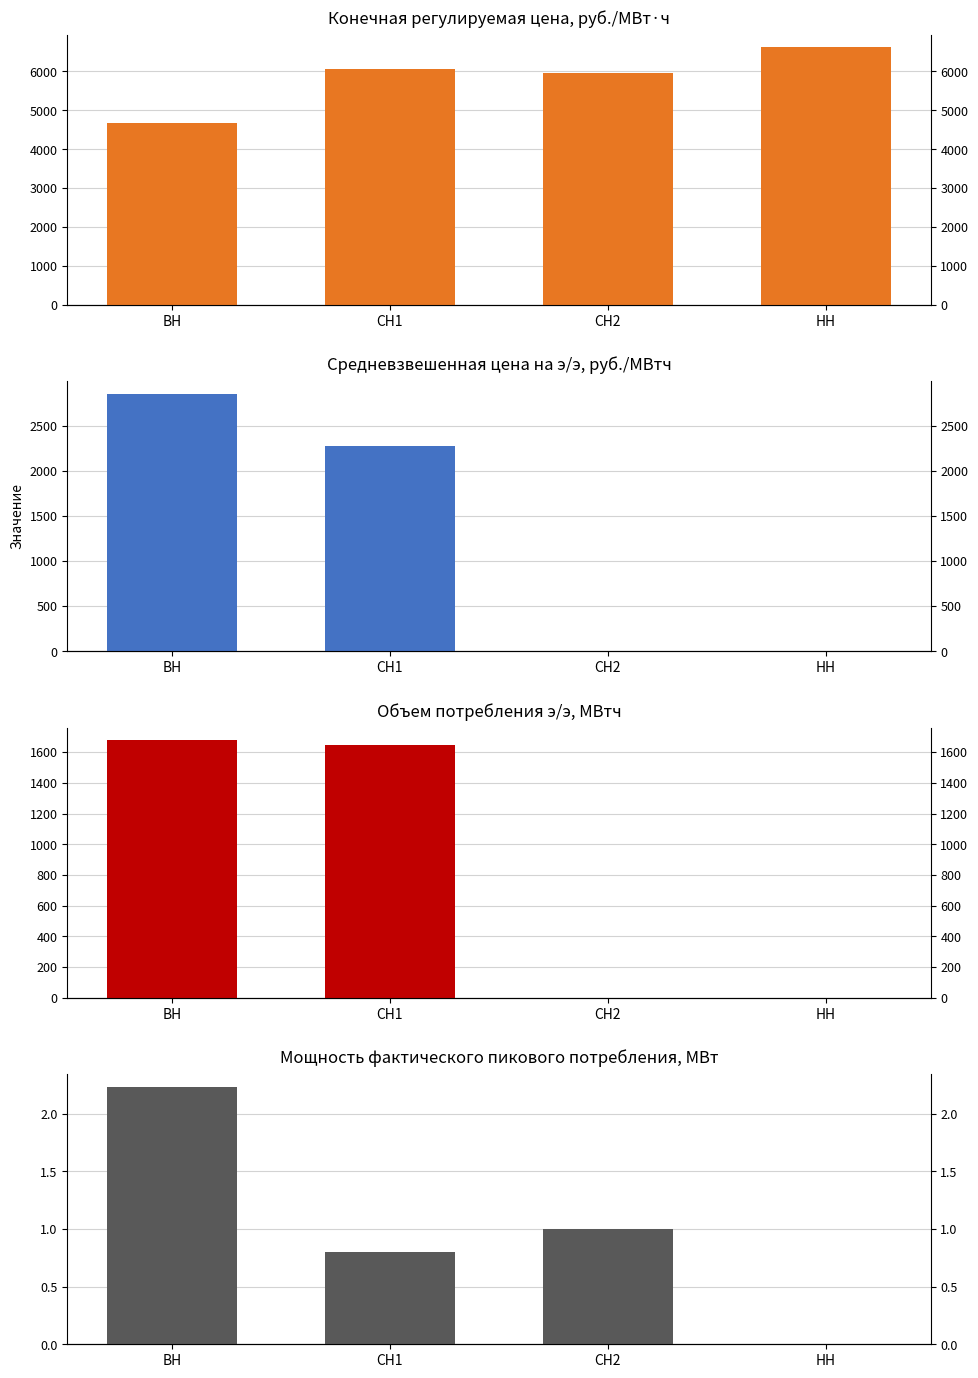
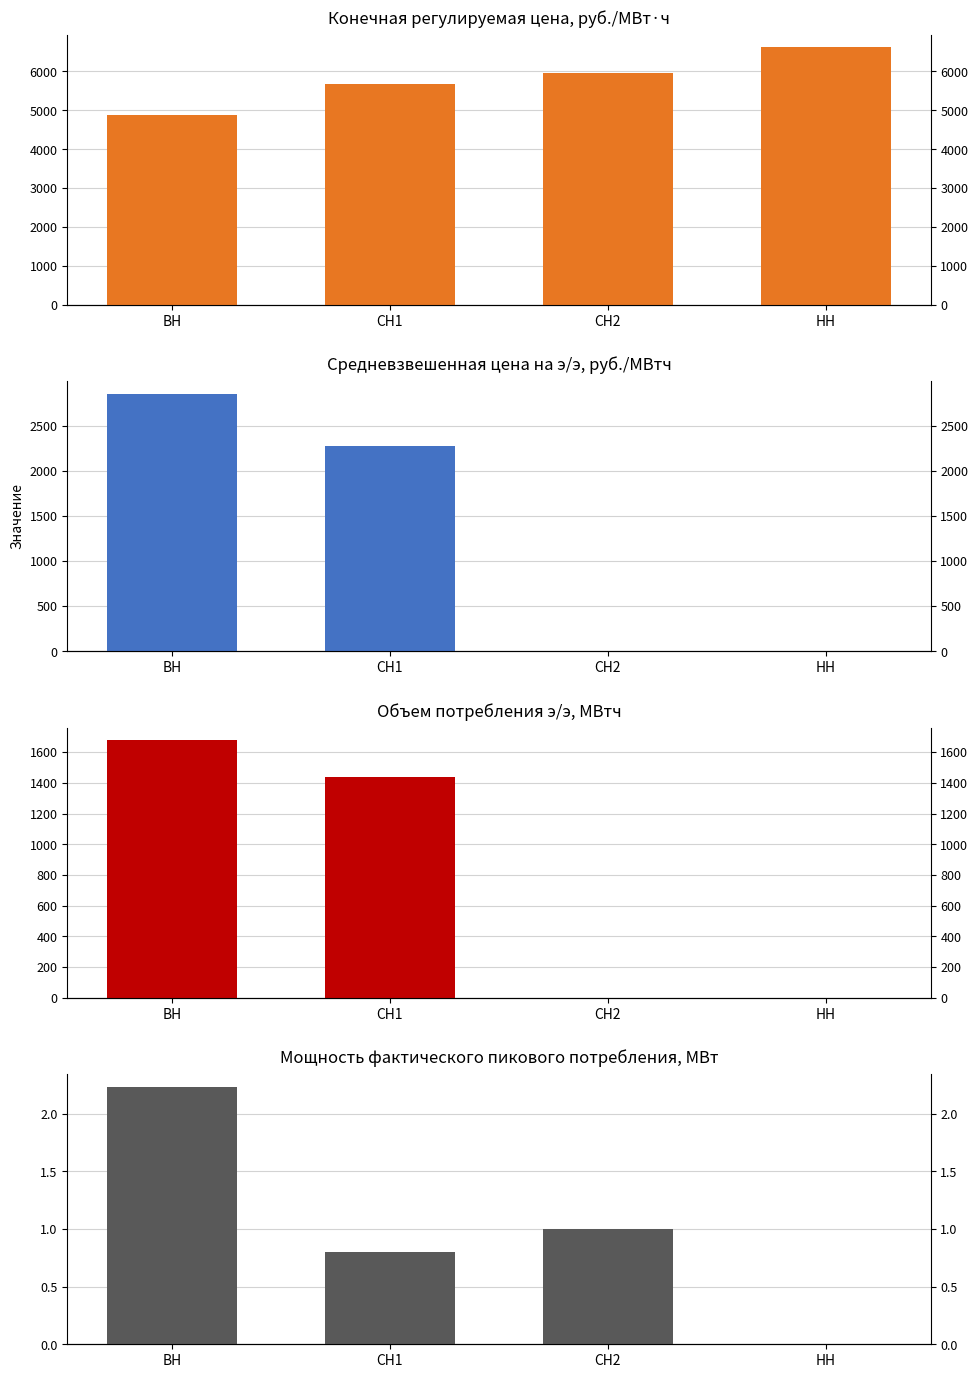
  {
    "Конечная регулируемая цена, руб./МВт·ч": {
-     "ВН": 4700,
-     "СН1": 6100,
+     "ВН": 4900,
+     "СН1": 5700,
      "СН2": 6000,
      "НН": 6600
    },
    "Средневзвешенная цена на э/э, руб./МВтч": {
      "ВН": 2900,
      "СН1": 2300,
      "СН2": 0,
      "НН": 0
    },
    "Объем потребления э/э, МВтч": {
      "ВН": 1680,
-     "СН1": 1650,
+     "СН1": 1440,
      "СН2": 0,
      "НН": 0
    },
    "Мощность фактического пикового потребления, МВт": {
      "ВН": 2.23,
      "СН1": 0.80,
      "СН2": 1.00,
      "НН": 0.00
    }
  }
